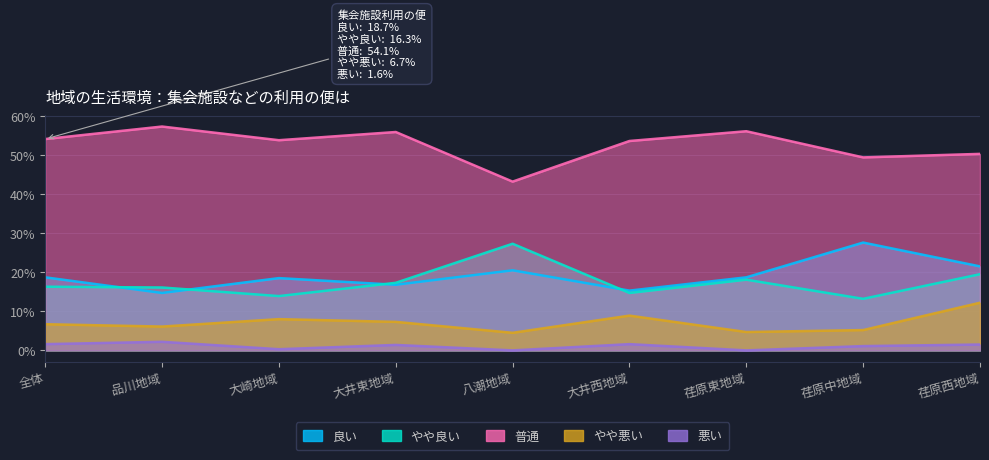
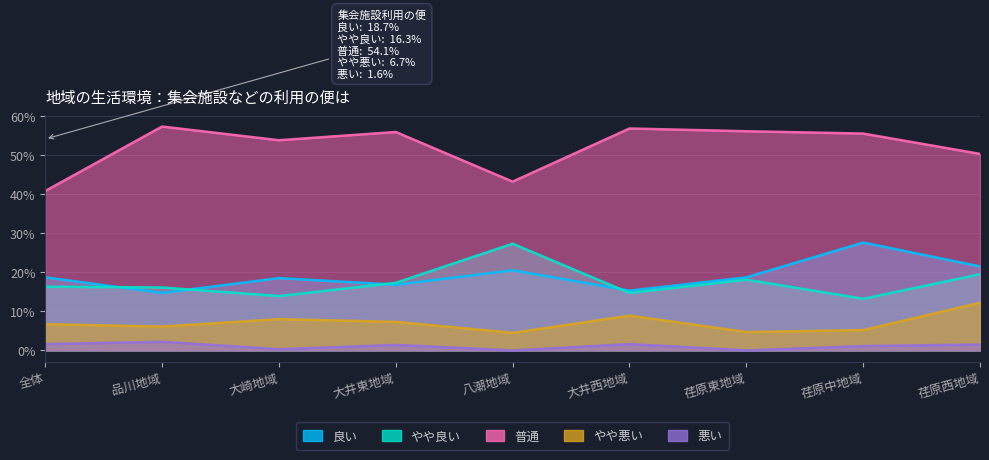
  {
    "普通": {
-     "全体": "54%",
+     "全体": "41%",
      "大崎地域": "54%",
      "八潮地域": "43%",
-     "大井西地域": "54%",
+     "大井西地域": "57%",
      "荏原東地域": "56%",
-     "荏原中地域": "49%",
+     "荏原中地域": "56%",
      "荏原西地域": "50%"
    },
    "やや悪い": {
      "全体": "7%",
      "品川地域": "6%",
      "大崎地域": "8%",
      "大井東地域": "7%",
      "八潮地域": "5%",
      "大井西地域": "9%",
      "荏原東地域": "5%",
      "荏原中地域": "5%",
      "荏原西地域": "12%"
    },
    "悪い": {
      "全体": "2%",
      "品川地域": "2%",
      "大崎地域": "0%",
      "大井東地域": "1%",
      "八潮地域": "0%",
      "大井西地域": "2%",
      "荏原東地域": "0%",
      "荏原中地域": "1%",
      "荏原西地域": "2%"
    }
  }
